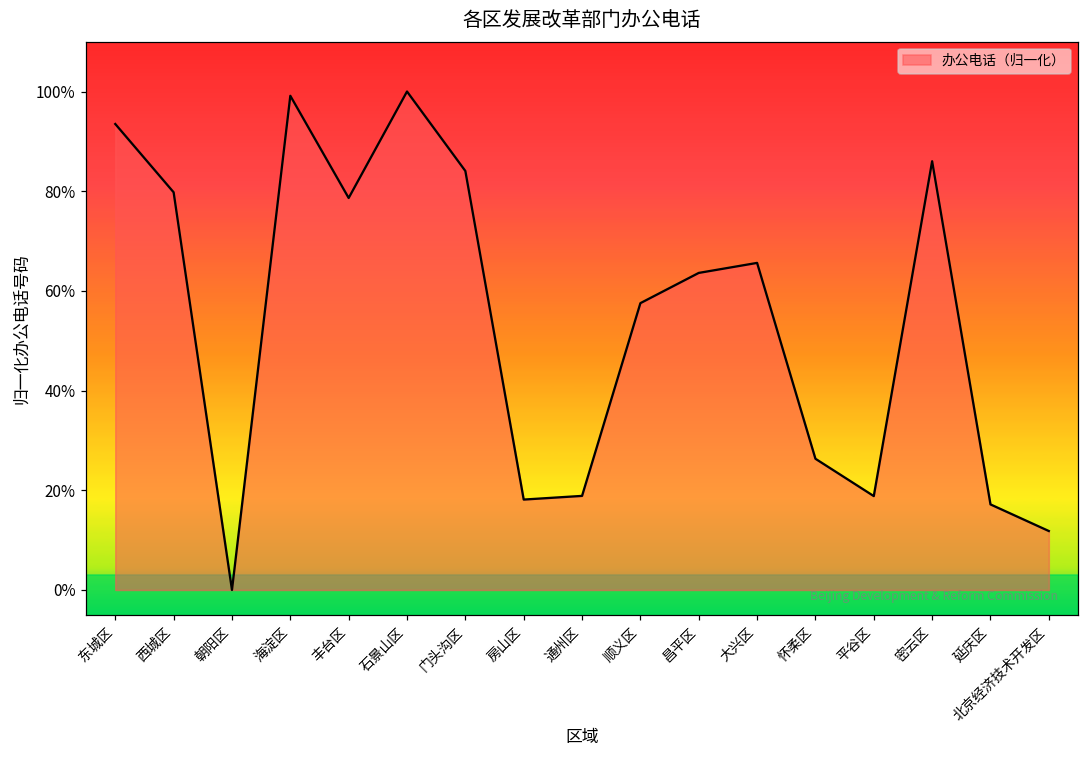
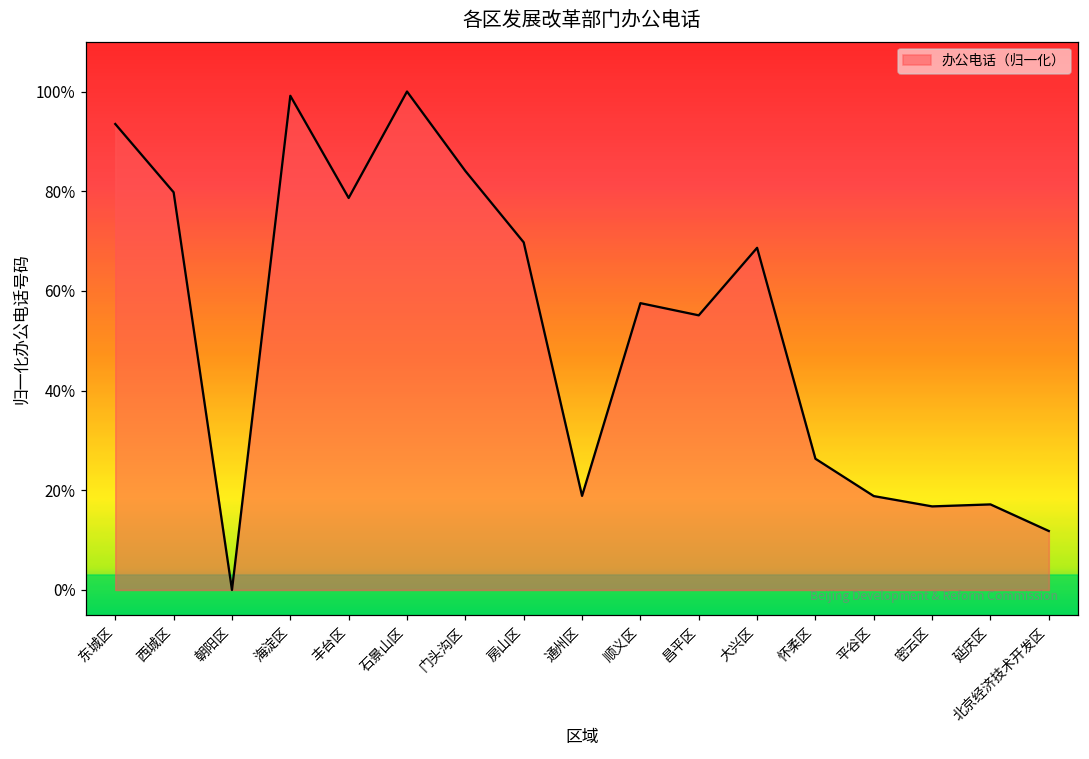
  {
    "东城区": "93%",
    "西城区": "80%",
    "海淀区": "99%",
    "丰台区": "79%",
    "石景山区": "100%",
    "门头沟区": "84%",
-   "房山区": "18%",
+   "房山区": "70%",
    "通州区": "19%",
    "顺义区": "58%",
-   "昌平区": "64%",
-   "大兴区": "66%",
+   "昌平区": "55%",
+   "大兴区": "69%",
    "怀柔区": "26%",
    "平谷区": "19%",
-   "密云区": "86%",
+   "密云区": "17%",
    "延庆区": "17%",
    "北京经济技术开发区": "12%"
  }
